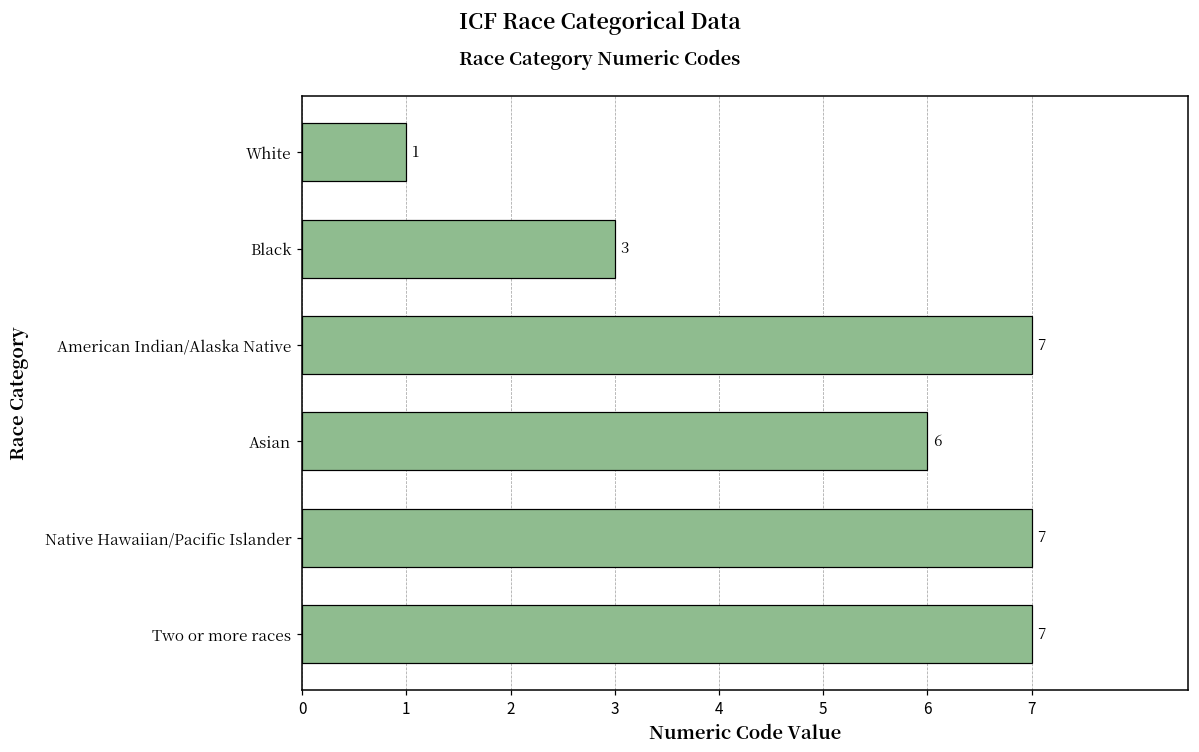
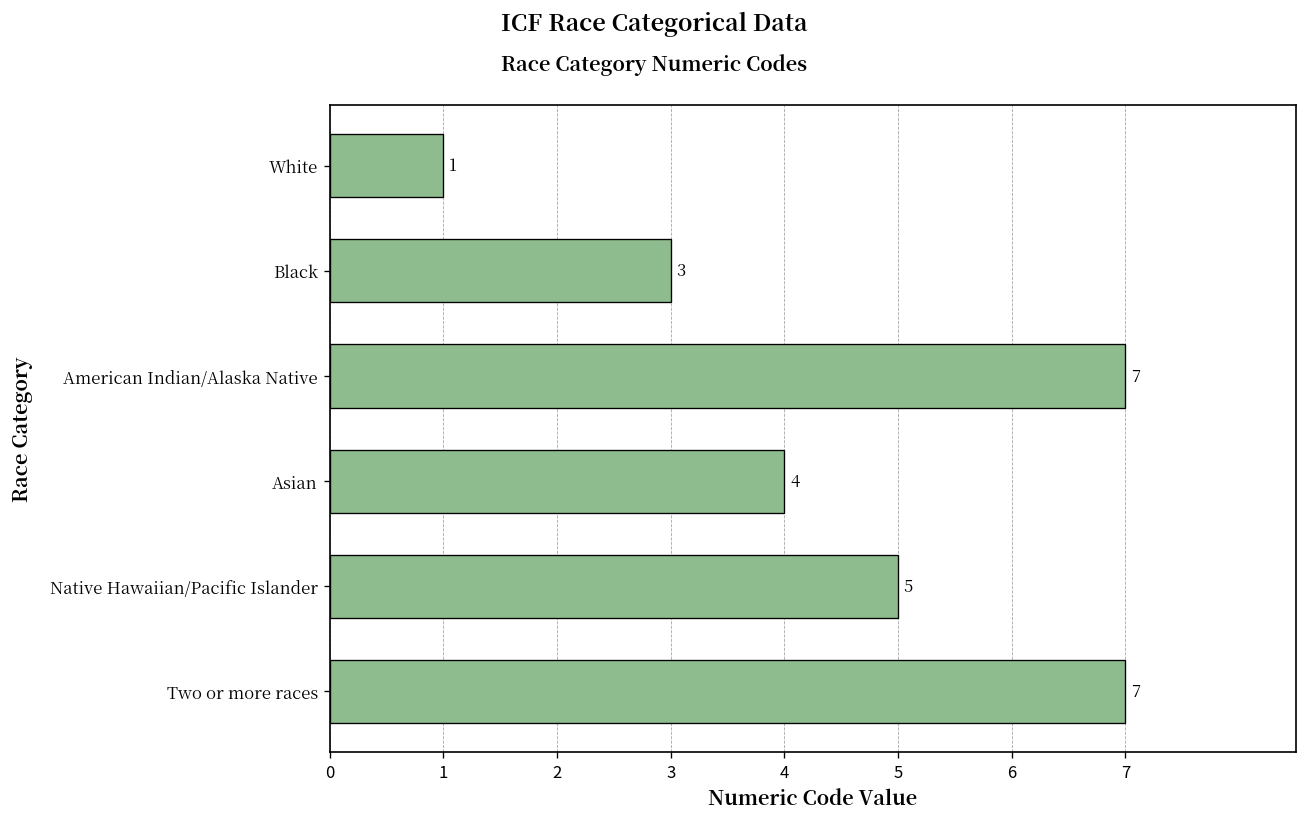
  {
    "White": 1,
    "Black": 3,
    "American Indian/Alaska Native": 7,
-   "Asian": 6,
-   "Native Hawaiian/Pacific Islander": 7,
+   "Asian": 4,
+   "Native Hawaiian/Pacific Islander": 5,
    "Two or more races": 7
  }
